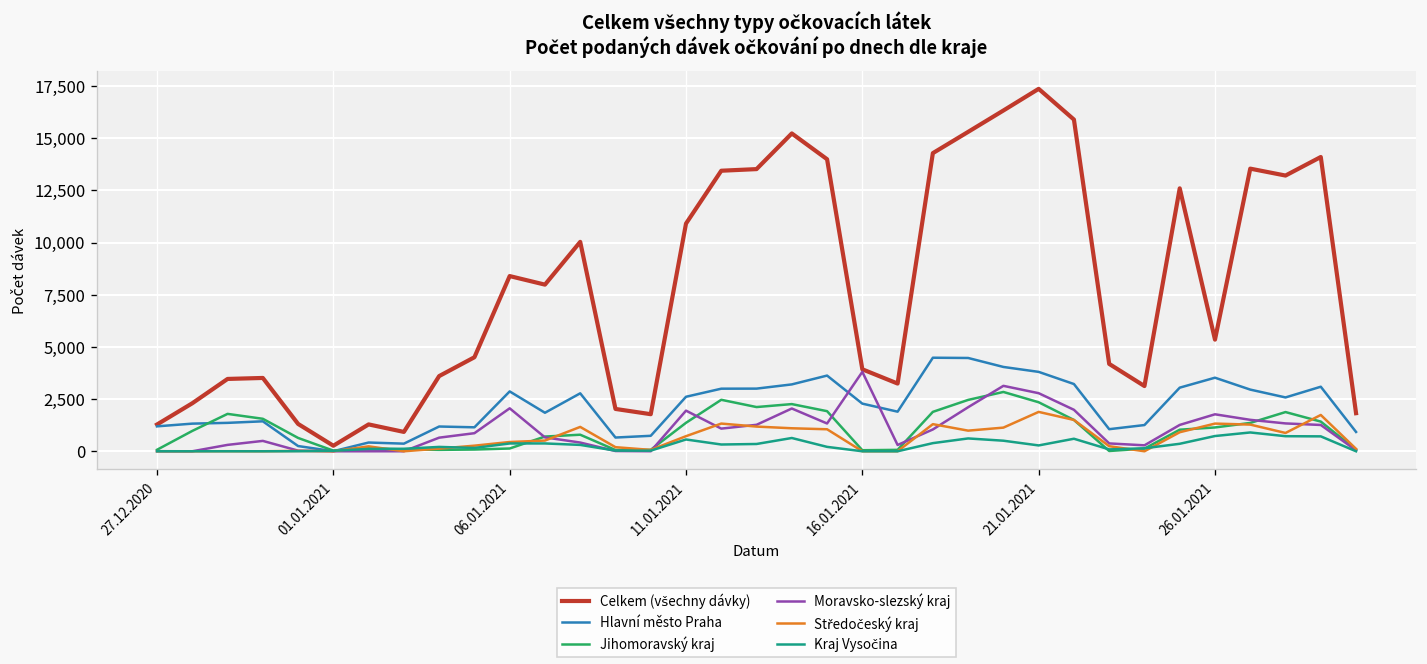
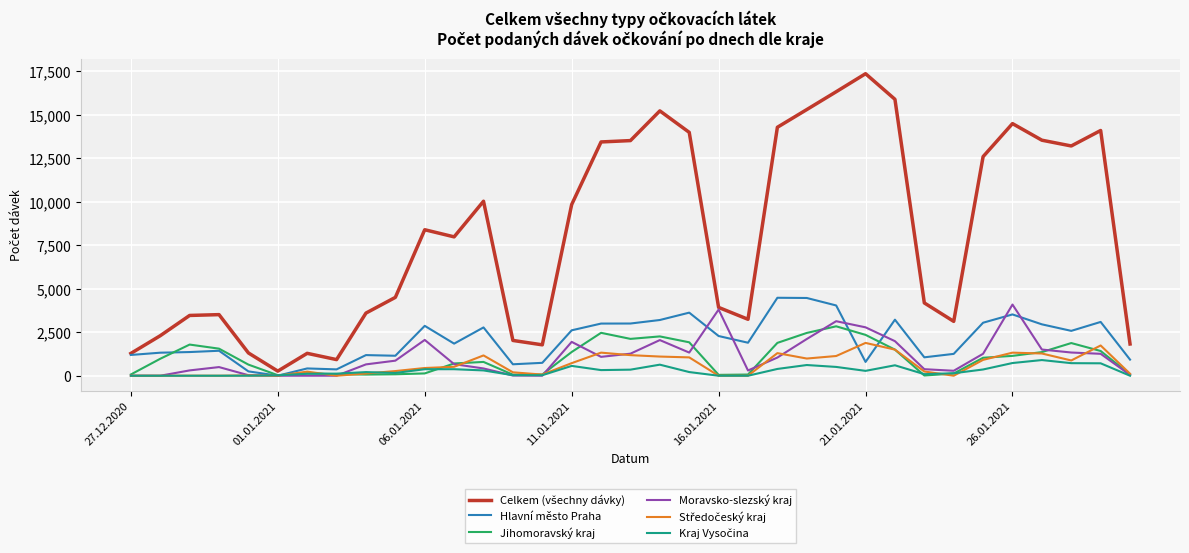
  {
    "Celkem (všechny dávky)": {
      "01.01.2021": "300",
      "06.01.2021": "8,400",
-     "11.01.2021": "10,900",
+     "11.01.2021": "9,800",
      "21.01.2021": "17,400",
-     "26.01.2021": "5,300"
+     "26.01.2021": "14,500"
    },
    "Hlavní město Praha": {
      "06.01.2021": "2,900",
      "11.01.2021": "2,600",
      "16.01.2021": "2,300",
-     "21.01.2021": "3,800",
+     "21.01.2021": "800",
      "26.01.2021": "3,500"
    },
    "Moravsko-slezský kraj": {
      "06.01.2021": "2,100",
      "11.01.2021": "1,900",
      "21.01.2021": "2,800",
-     "26.01.2021": "1,800"
+     "26.01.2021": "4,100"
    },
    "Středočeský kraj": {
      "11.01.2021": "700",
      "21.01.2021": "1,900",
      "26.01.2021": "1,300"
    }
  }
